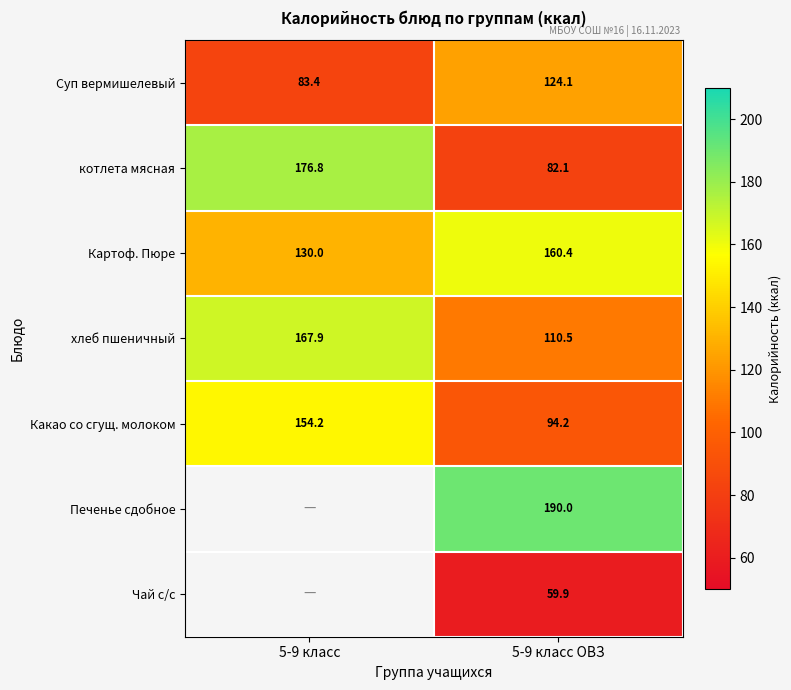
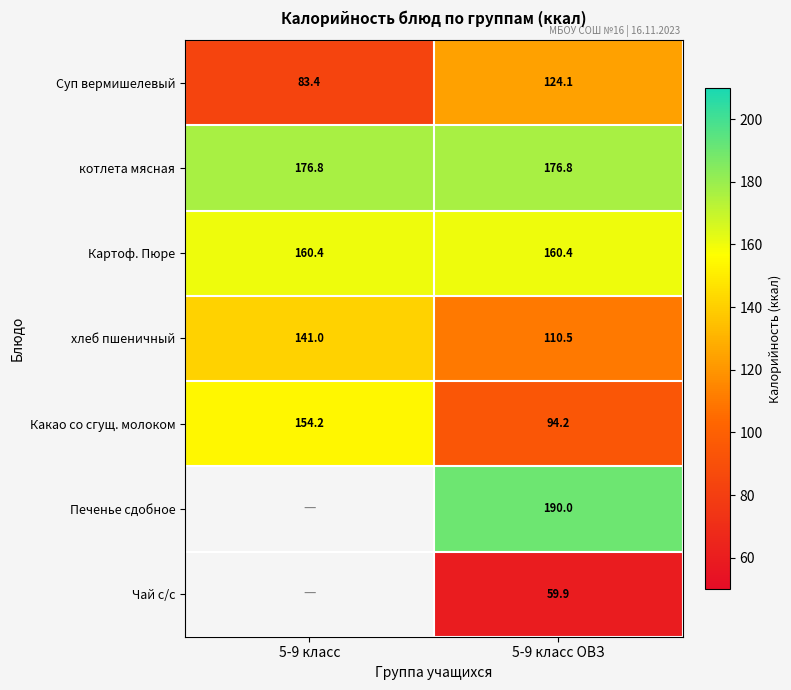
  {
    "Суп вермишелевый": {
      "5-9 класс": 83.4,
      "5-9 класс ОВЗ": 124.1
    },
    "котлета мясная": {
      "5-9 класс": 176.8,
-     "5-9 класс ОВЗ": 82.1
+     "5-9 класс ОВЗ": 176.8
    },
    "Картоф. Пюре": {
-     "5-9 класс": 130.0,
+     "5-9 класс": 160.4,
      "5-9 класс ОВЗ": 160.4
    },
    "хлеб пшеничный": {
-     "5-9 класс": 167.9,
+     "5-9 класс": 141.0,
      "5-9 класс ОВЗ": 110.5
    },
    "Какао со сгущ. молоком": {
      "5-9 класс": 154.2,
      "5-9 класс ОВЗ": 94.2
    },
    "Печенье сдобное": {
      "5-9 класс ОВЗ": 190.0
    },
    "Чай с/с": {
      "5-9 класс ОВЗ": 59.9
    }
  }
